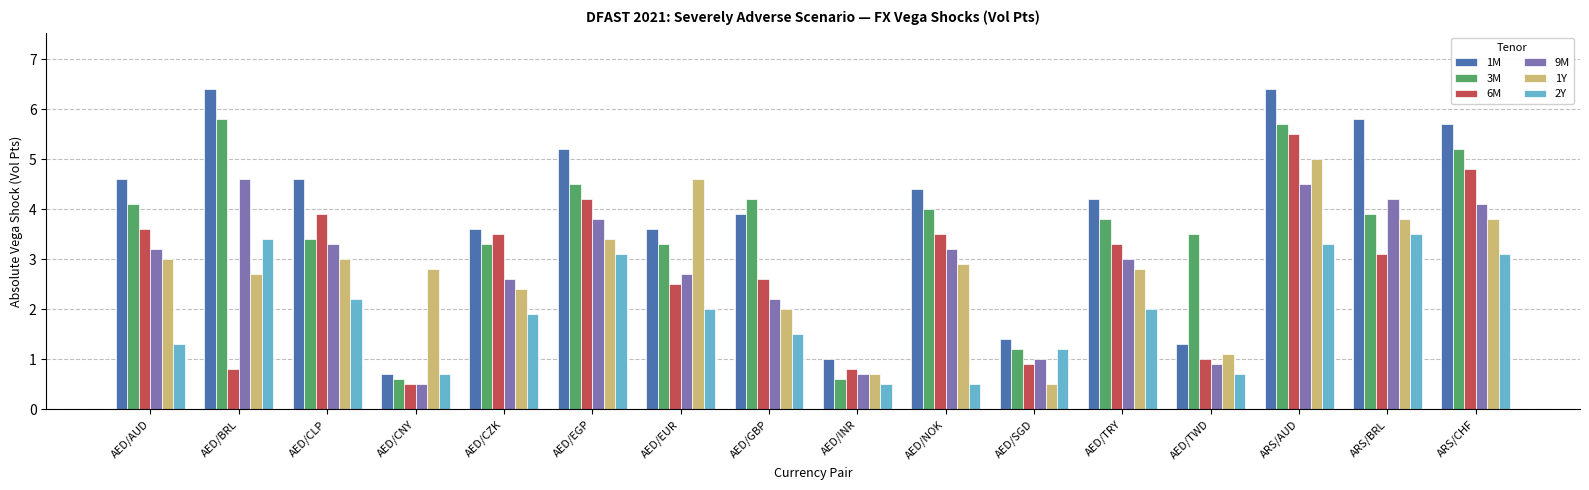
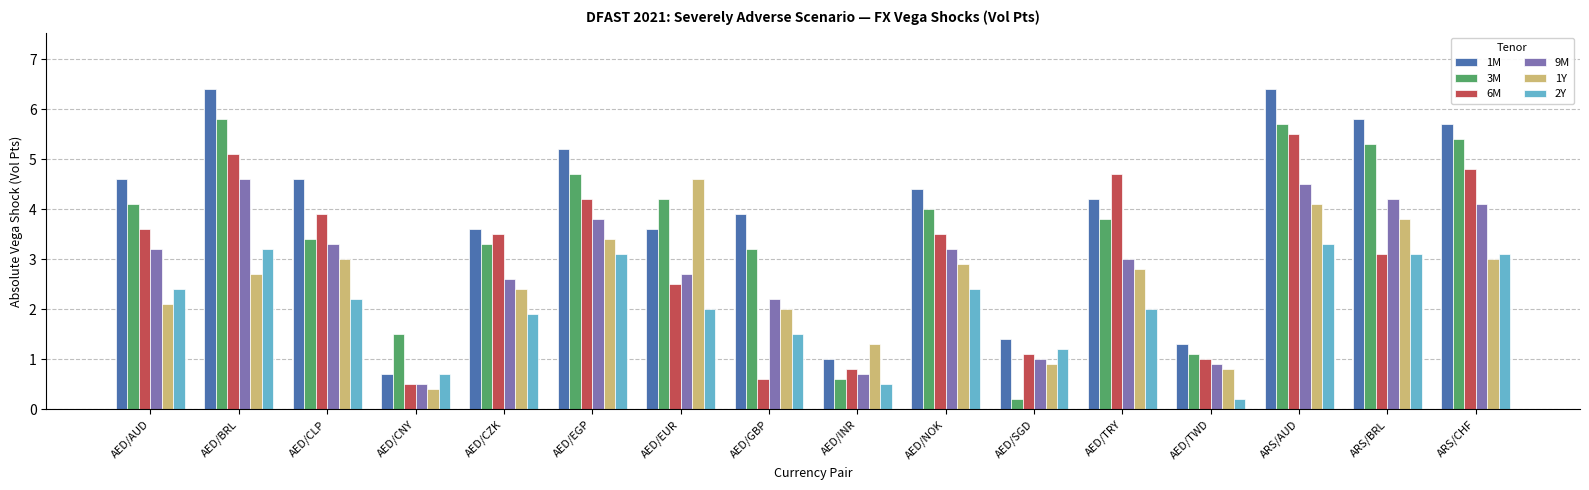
  {
    "3M": {
      "AED/AUD": 4.1,
      "AED/BRL": 5.8,
      "AED/CLP": 3.4,
-     "AED/CNY": 0.6,
+     "AED/CNY": 1.5,
      "AED/CZK": 3.3,
-     "AED/EGP": 4.5,
-     "AED/EUR": 3.3,
-     "AED/GBP": 4.2,
+     "AED/EGP": 4.7,
+     "AED/EUR": 4.2,
+     "AED/GBP": 3.2,
      "AED/INR": 0.6,
      "AED/NOK": 4.0,
-     "AED/SGD": 1.2,
+     "AED/SGD": 0.2,
      "AED/TRY": 3.8,
-     "AED/TWD": 3.5,
+     "AED/TWD": 1.1,
      "ARS/AUD": 5.7,
-     "ARS/BRL": 3.9,
-     "ARS/CHF": 5.2
+     "ARS/BRL": 5.3,
+     "ARS/CHF": 5.4
    },
    "6M": {
      "AED/AUD": 3.6,
-     "AED/BRL": 0.8,
+     "AED/BRL": 5.1,
      "AED/CLP": 3.9,
      "AED/CNY": 0.5,
      "AED/CZK": 3.5,
      "AED/EGP": 4.2,
      "AED/EUR": 2.5,
-     "AED/GBP": 2.6,
+     "AED/GBP": 0.6,
      "AED/INR": 0.8,
      "AED/NOK": 3.5,
-     "AED/SGD": 0.9,
-     "AED/TRY": 3.3,
+     "AED/SGD": 1.1,
+     "AED/TRY": 4.7,
      "AED/TWD": 1.0,
      "ARS/AUD": 5.5,
      "ARS/BRL": 3.1,
      "ARS/CHF": 4.8
    },
    "1Y": {
-     "AED/AUD": 3.0,
+     "AED/AUD": 2.1,
      "AED/BRL": 2.7,
      "AED/CLP": 3.0,
-     "AED/CNY": 2.8,
+     "AED/CNY": 0.4,
      "AED/CZK": 2.4,
      "AED/EGP": 3.4,
      "AED/EUR": 4.6,
      "AED/GBP": 2.0,
-     "AED/INR": 0.7,
+     "AED/INR": 1.3,
      "AED/NOK": 2.9,
-     "AED/SGD": 0.5,
+     "AED/SGD": 0.9,
      "AED/TRY": 2.8,
-     "AED/TWD": 1.1,
-     "ARS/AUD": 5.0,
+     "AED/TWD": 0.8,
+     "ARS/AUD": 4.1,
      "ARS/BRL": 3.8,
-     "ARS/CHF": 3.8
+     "ARS/CHF": 3.0
    },
    "2Y": {
-     "AED/AUD": 1.3,
-     "AED/BRL": 3.4,
+     "AED/AUD": 2.4,
+     "AED/BRL": 3.2,
      "AED/CLP": 2.2,
      "AED/CNY": 0.7,
      "AED/CZK": 1.9,
      "AED/EGP": 3.1,
      "AED/EUR": 2.0,
      "AED/GBP": 1.5,
      "AED/INR": 0.5,
-     "AED/NOK": 0.5,
+     "AED/NOK": 2.4,
      "AED/SGD": 1.2,
      "AED/TRY": 2.0,
-     "AED/TWD": 0.7,
+     "AED/TWD": 0.2,
      "ARS/AUD": 3.3,
-     "ARS/BRL": 3.5,
+     "ARS/BRL": 3.1,
      "ARS/CHF": 3.1
    }
  }
